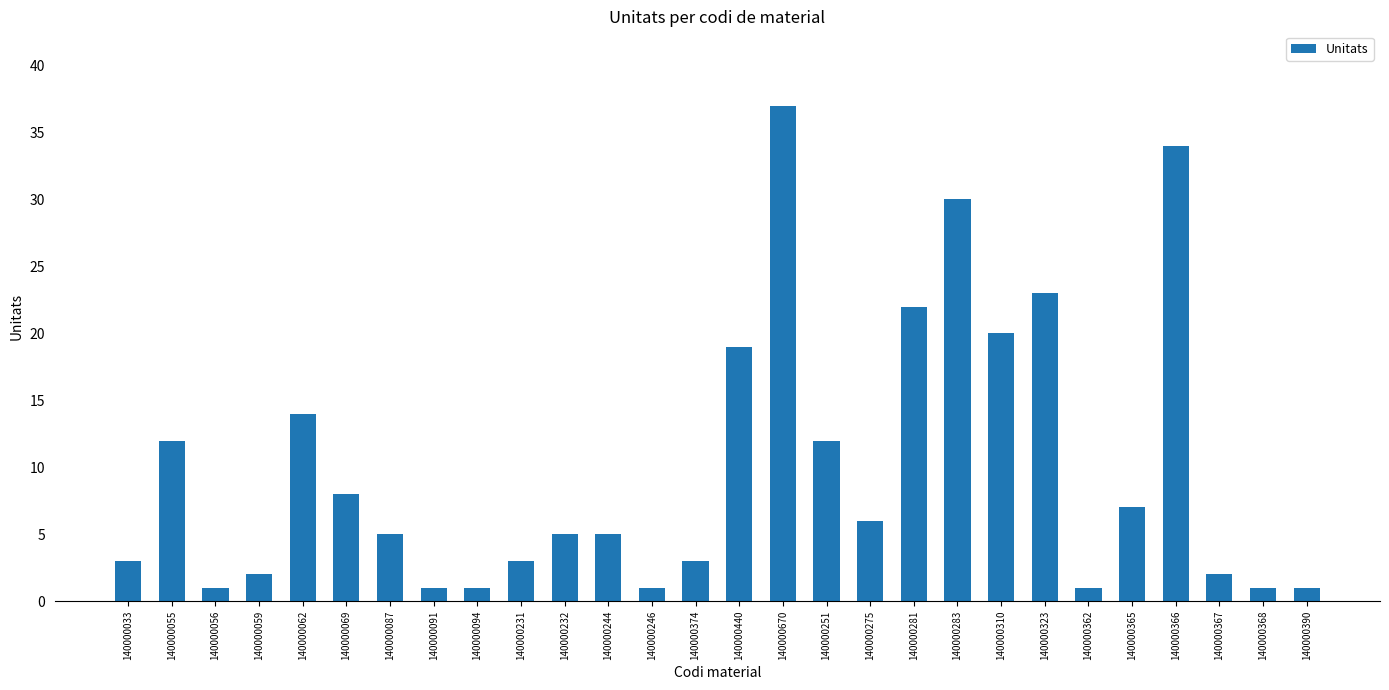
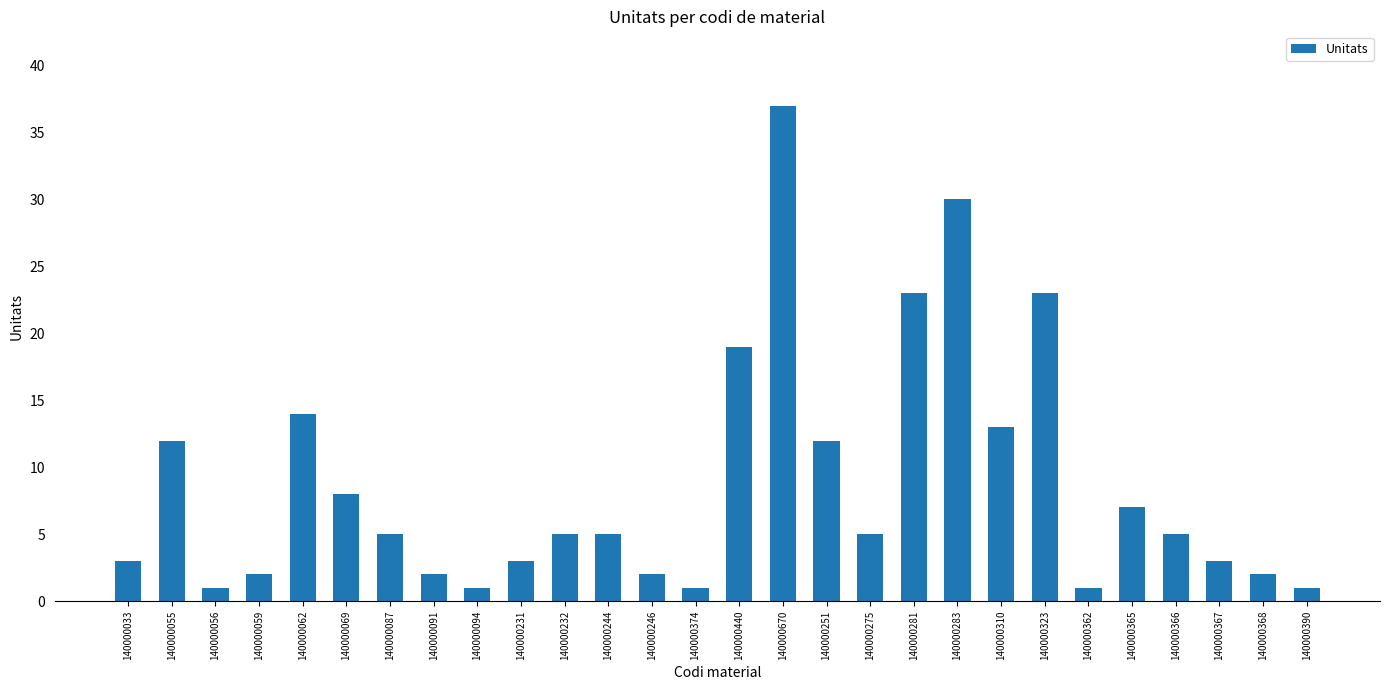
  {
    "140000033": 3,
    "140000055": 12,
    "140000056": 1,
    "140000059": 2,
    "140000062": 14,
    "140000069": 8,
    "140000087": 5,
-   "140000091": 1,
+   "140000091": 2,
    "140000094": 1,
    "140000231": 3,
    "140000232": 5,
    "140000244": 5,
-   "140000246": 1,
-   "140000374": 3,
+   "140000246": 2,
+   "140000374": 1,
    "140000440": 19,
    "140000670": 37,
    "140000251": 12,
-   "140000275": 6,
-   "140000281": 22,
+   "140000275": 5,
+   "140000281": 23,
    "140000283": 30,
-   "140000310": 20,
+   "140000310": 13,
    "140000323": 23,
    "140000362": 1,
    "140000365": 7,
-   "140000366": 34,
-   "140000367": 2,
-   "140000368": 1,
+   "140000366": 5,
+   "140000367": 3,
+   "140000368": 2,
    "140000390": 1
  }
